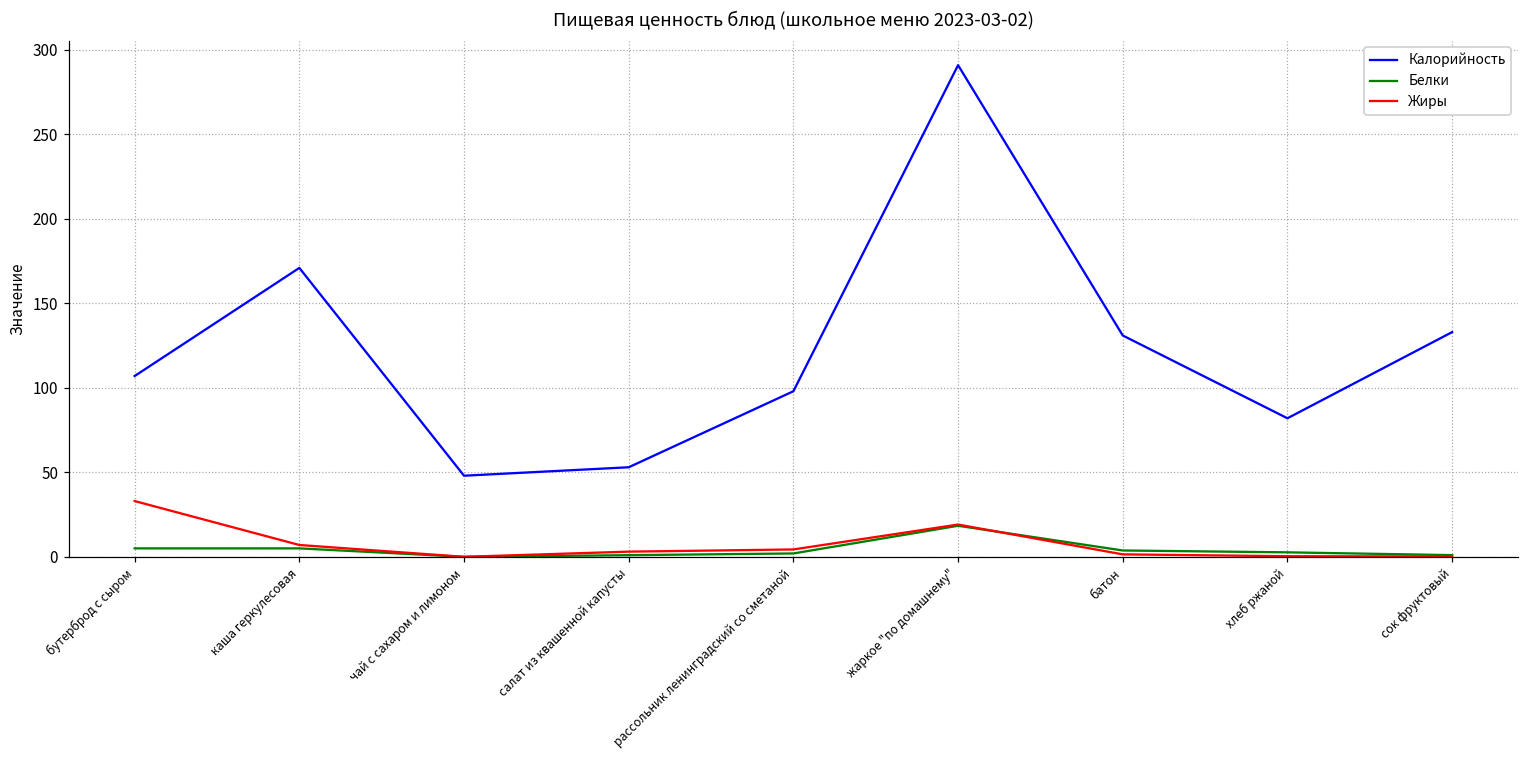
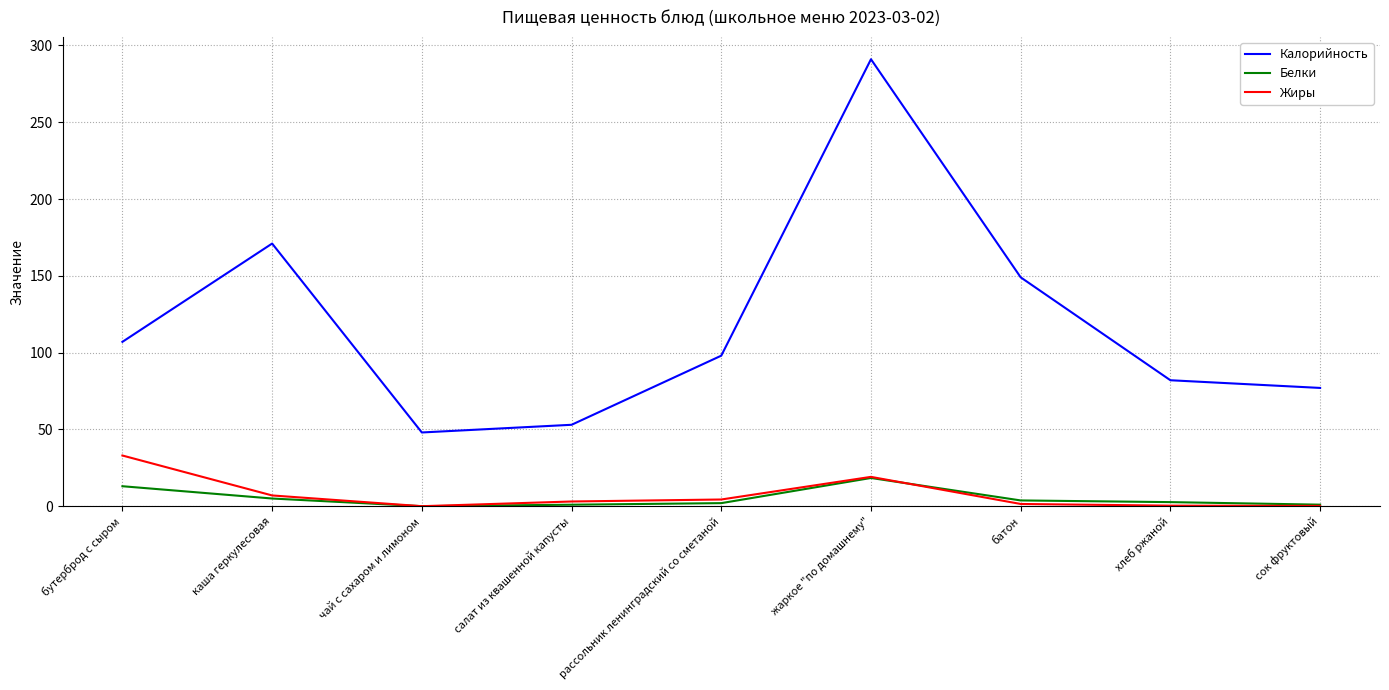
  {
    "Калорийность": {
      "бутерброд с сыром": 107,
      "каша геркулесовая": 171,
      "чай с сахаром и лимоном": 48,
      "салат из квашенной капусты": 53,
      "рассольник ленинградский со сметаной": 98,
      "жаркое \"по домашнему\"": 291,
-     "батон": 131,
+     "батон": 149,
      "хлеб ржаной": 82,
-     "сок фруктовый": 133
+     "сок фруктовый": 77
    },
    "Белки": {
-     "бутерброд с сыром": 5,
+     "бутерброд с сыром": 13,
      "каша геркулесовая": 5,
      "салат из квашенной капусты": 1,
      "рассольник ленинградский со сметаной": 2,
      "батон": 4,
      "хлеб ржаной": 3
    },
    "Жиры": {
      "бутерброд с сыром": 33,
      "каша геркулесовая": 7,
      "салат из квашенной капусты": 3,
      "рассольник ленинградский со сметаной": 4,
      "батон": 1,
      "хлеб ржаной": 0
    }
  }
